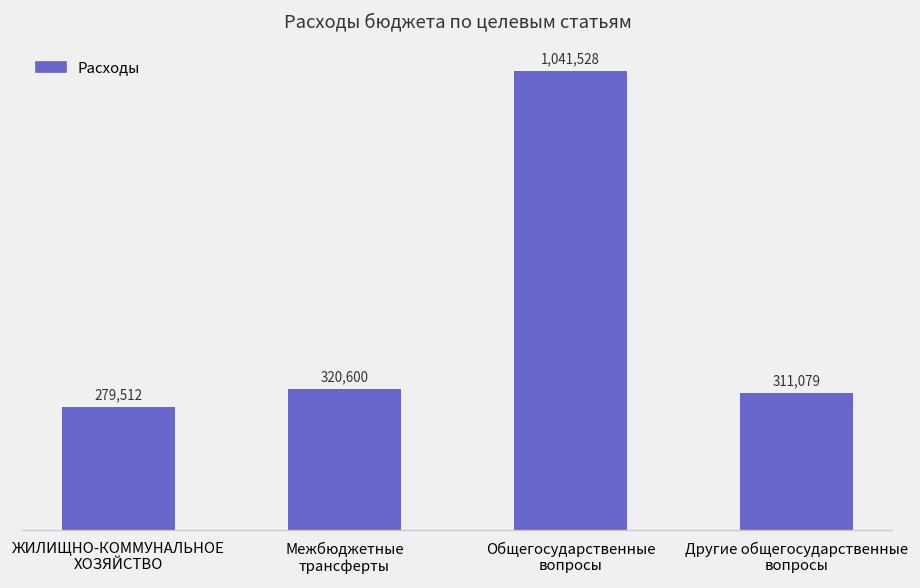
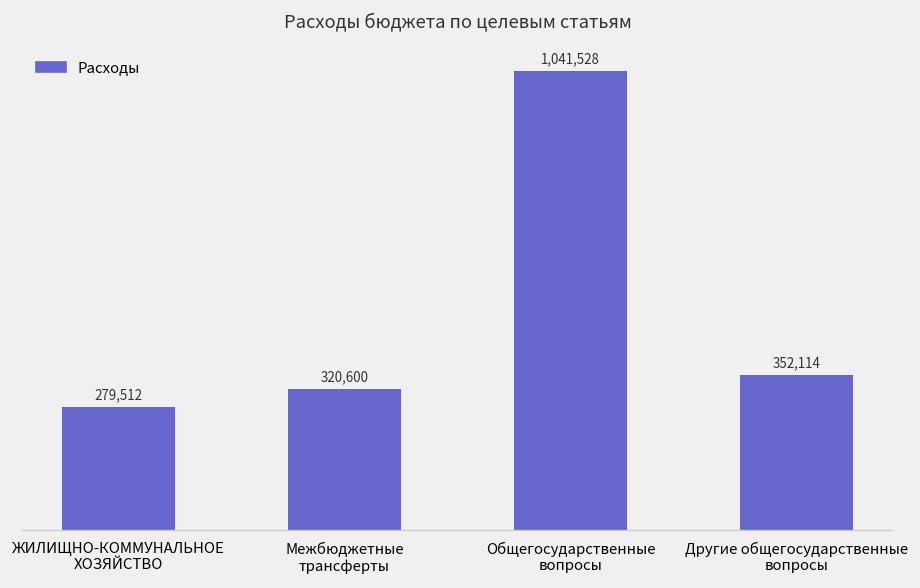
  {
    "ЖИЛИЩНО-КОММУНАЛЬНОЕ ХОЗЯЙСТВО": "279,512",
    "Межбюджетные трансферты": "320,600",
    "Общегосударственные вопросы": "1,041,528",
-   "Другие общегосударственные вопросы": "311,079"
+   "Другие общегосударственные вопросы": "352,114"
  }
